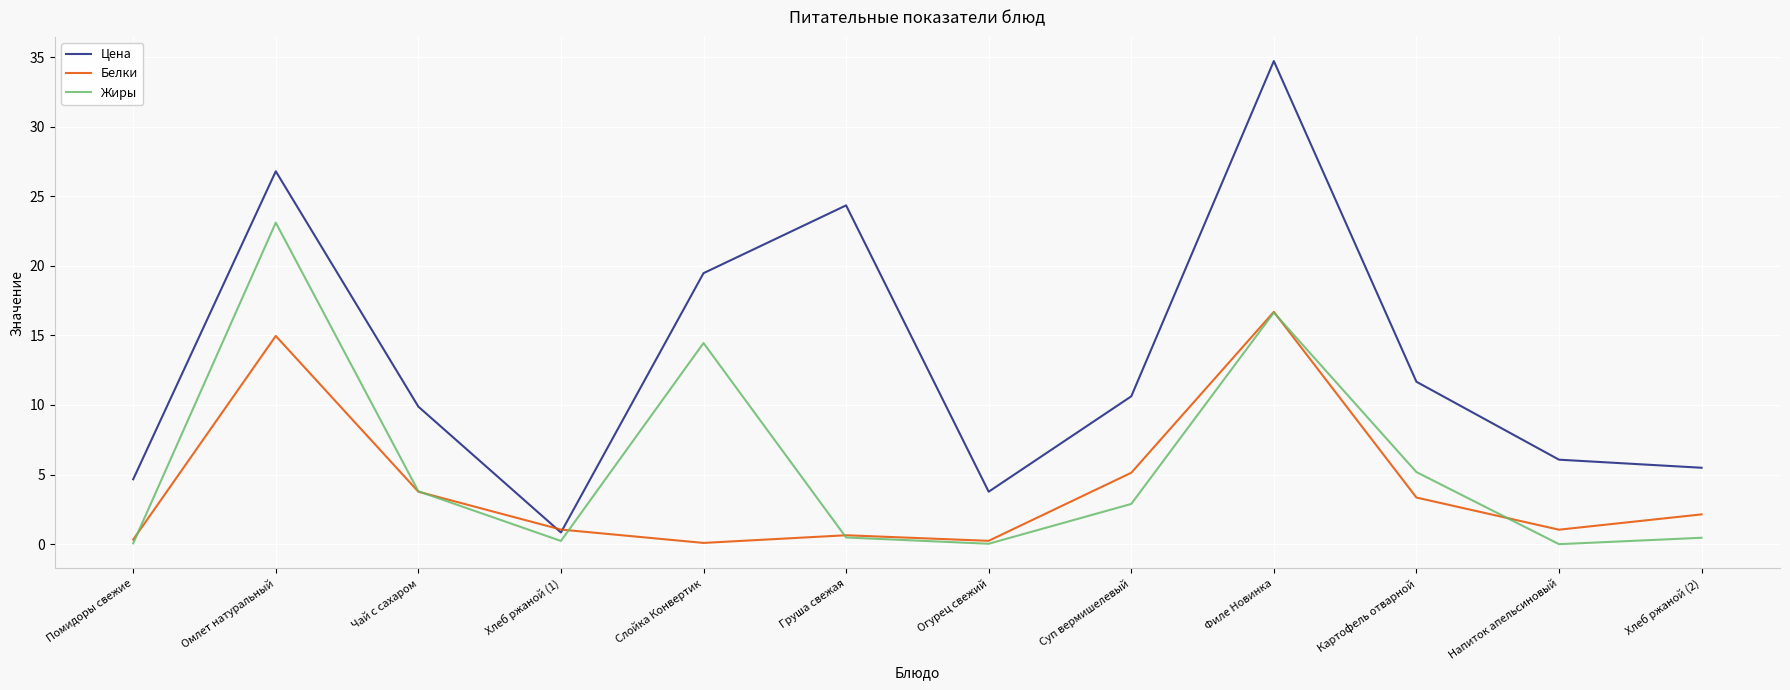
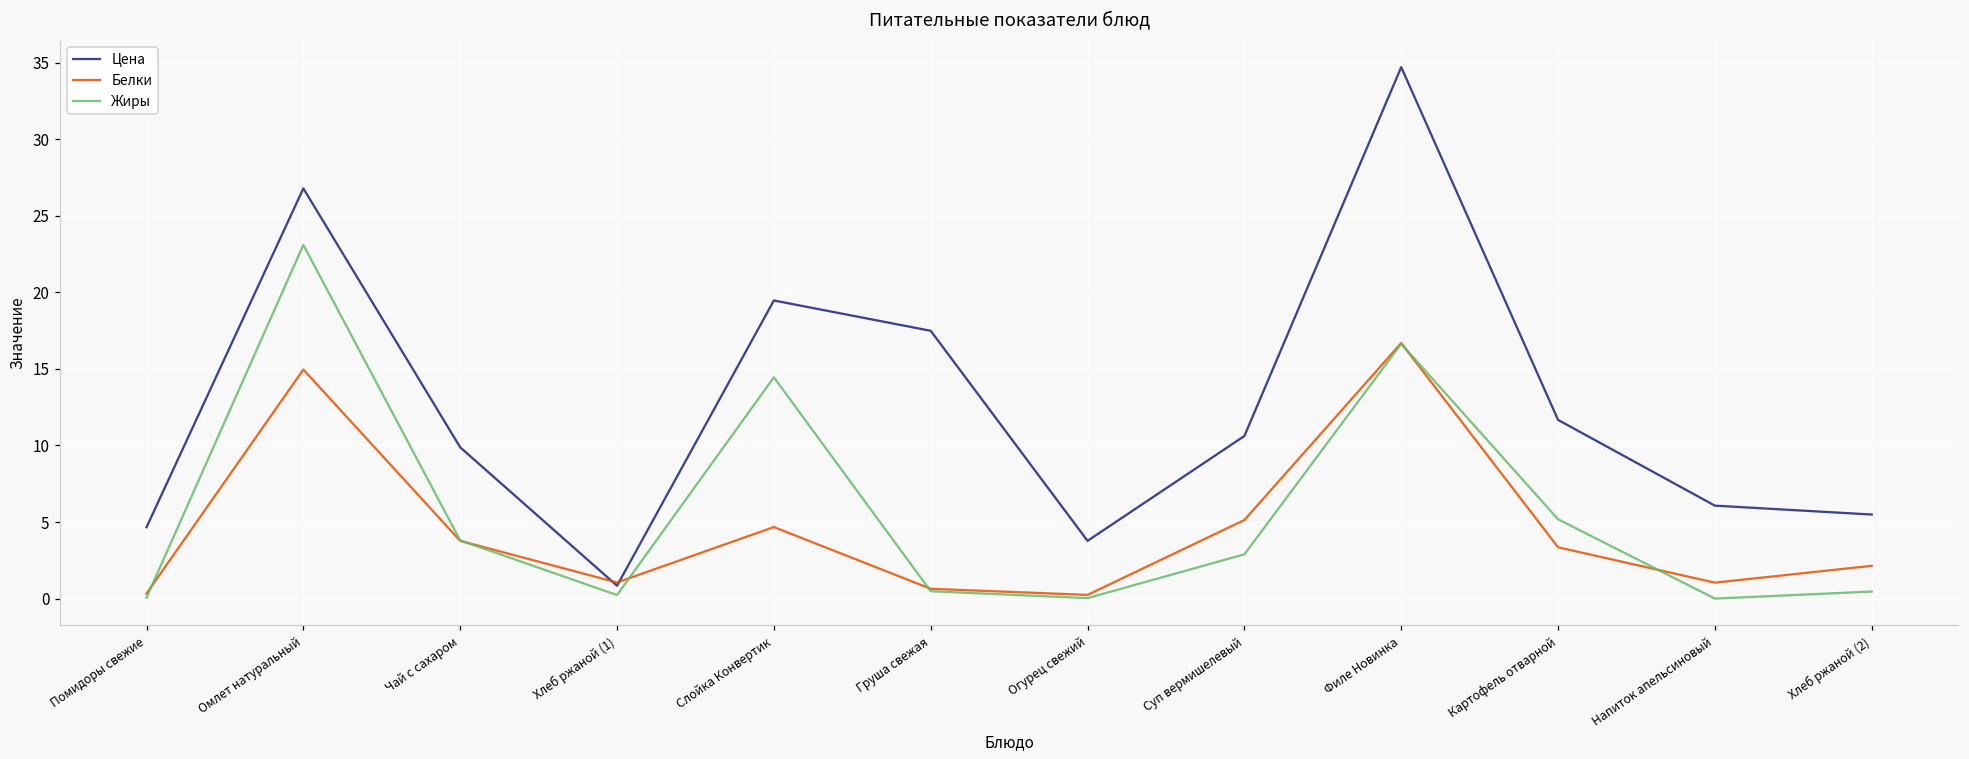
  {
    "Цена": {
      "Помидоры свежие": 4.7,
      "Омлет натуральный": 26.8,
      "Чай с сахаром": 9.9,
      "Хлеб ржаной (1)": 0.8,
      "Слойка Конвертик": 19.5,
-     "Груша свежая": 24.3,
+     "Груша свежая": 17.5,
      "Огурец свежий": 3.8,
      "Суп вермишелевый": 10.6,
      "Филе Новинка": 34.7,
      "Картофель отварной": 11.7,
      "Напиток апельсиновый": 6.1,
      "Хлеб ржаной (2)": 5.5
    },
    "Белки": {
      "Помидоры свежие": 0.3,
      "Омлет натуральный": 15.0,
      "Хлеб ржаной (1)": 1.1,
-     "Слойка Конвертик": 0.1,
+     "Слойка Конвертик": 4.7,
      "Огурец свежий": 0.2,
      "Суп вермишелевый": 5.1,
      "Картофель отварной": 3.4,
      "Напиток апельсиновый": 1.0,
      "Хлеб ржаной (2)": 2.1
    },
    "Жиры": {
      "Помидоры свежие": 0.1,
      "Омлет натуральный": 23.1,
      "Хлеб ржаной (1)": 0.2,
      "Слойка Конвертик": 14.5,
      "Огурец свежий": 0.0,
      "Суп вермишелевый": 2.9,
      "Картофель отварной": 5.2,
      "Напиток апельсиновый": 0.0,
      "Хлеб ржаной (2)": 0.5
    }
  }
